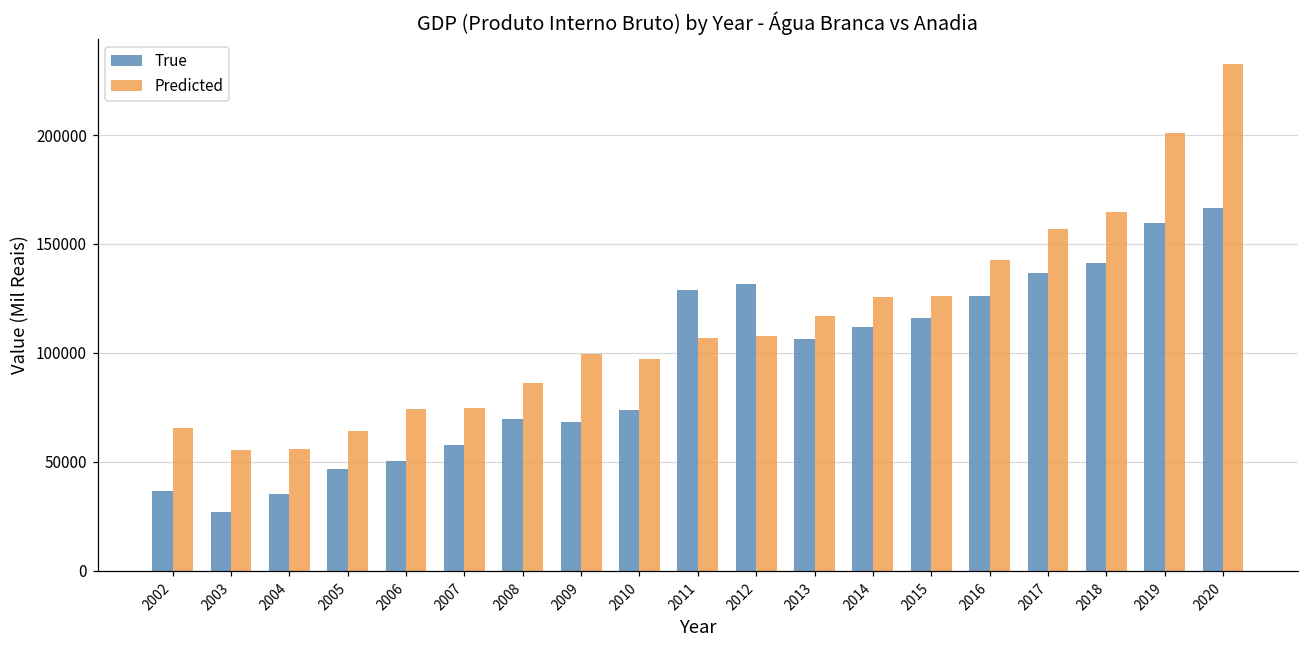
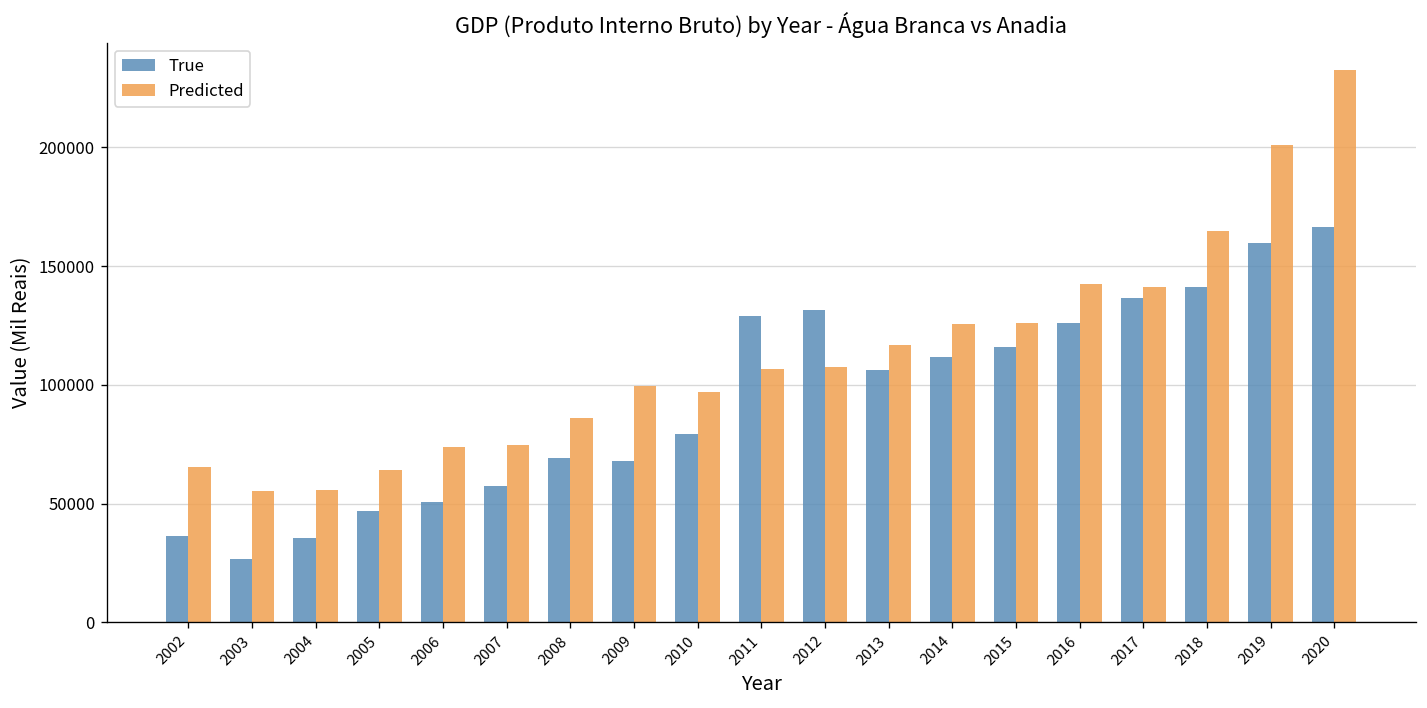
  {
    "True": {
      "2002": 36000,
      "2003": 27000,
      "2004": 35000,
      "2005": 47000,
      "2006": 51000,
      "2007": 58000,
      "2008": 69000,
      "2009": 68000,
-     "2010": 74000,
+     "2010": 80000,
      "2011": 129000,
      "2012": 131000,
      "2013": 106000,
      "2014": 112000,
      "2015": 116000,
      "2016": 126000,
      "2017": 137000,
      "2018": 141000,
      "2019": 160000,
      "2020": 167000
    },
    "Predicted": {
      "2002": 66000,
      "2003": 55000,
      "2004": 56000,
      "2005": 64000,
      "2006": 74000,
      "2007": 75000,
      "2008": 86000,
      "2009": 100000,
      "2010": 97000,
      "2011": 107000,
      "2012": 108000,
      "2013": 117000,
      "2014": 126000,
      "2015": 126000,
      "2016": 143000,
-     "2017": 157000,
+     "2017": 141000,
      "2018": 165000,
      "2019": 201000,
      "2020": 232000
    }
  }
